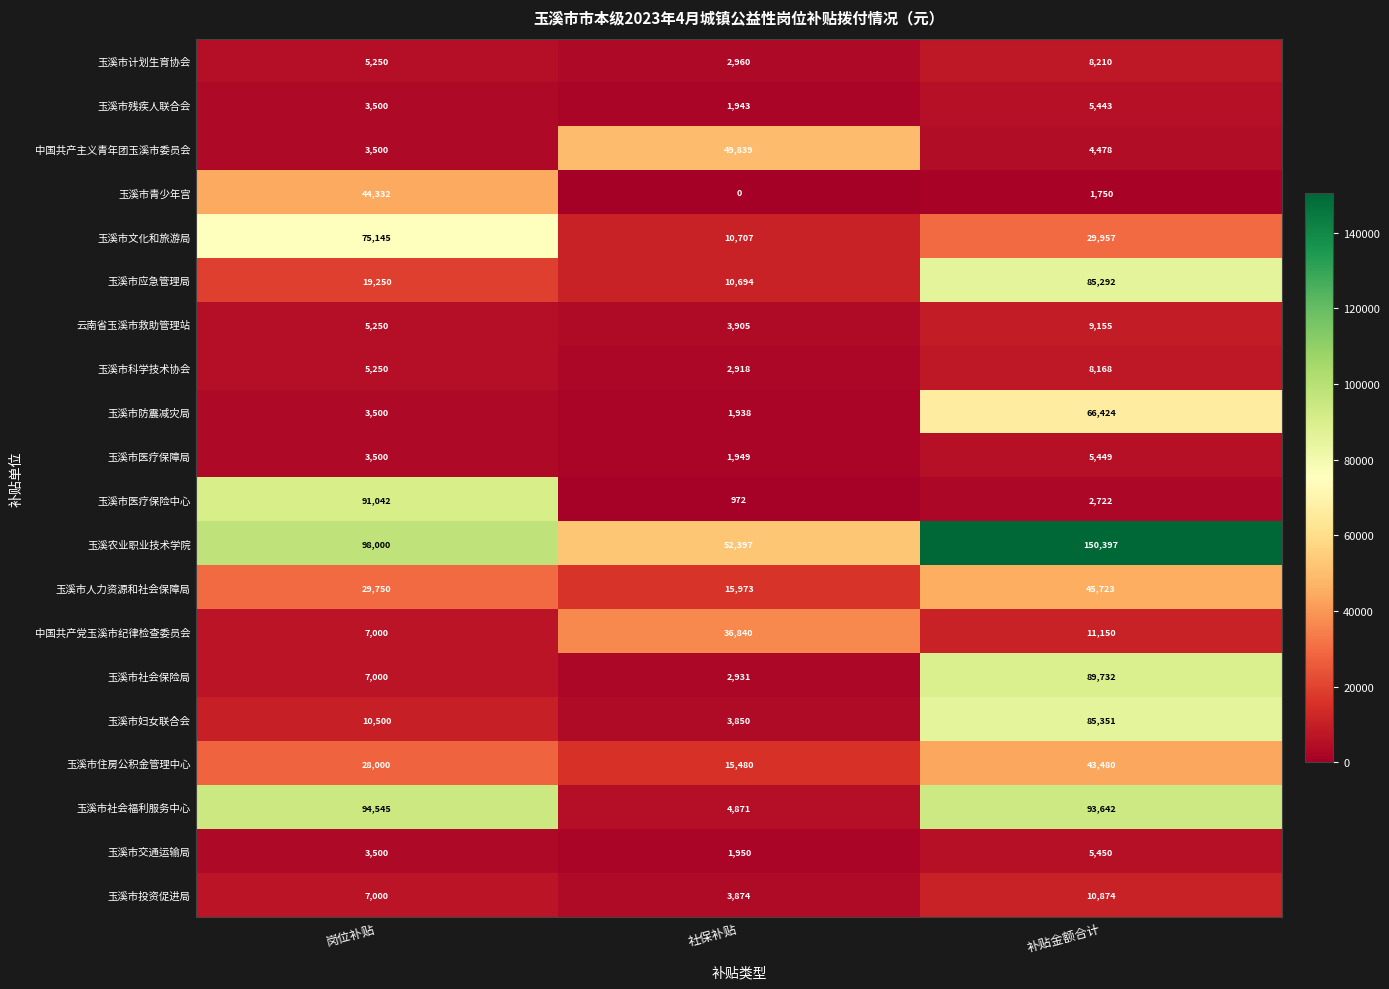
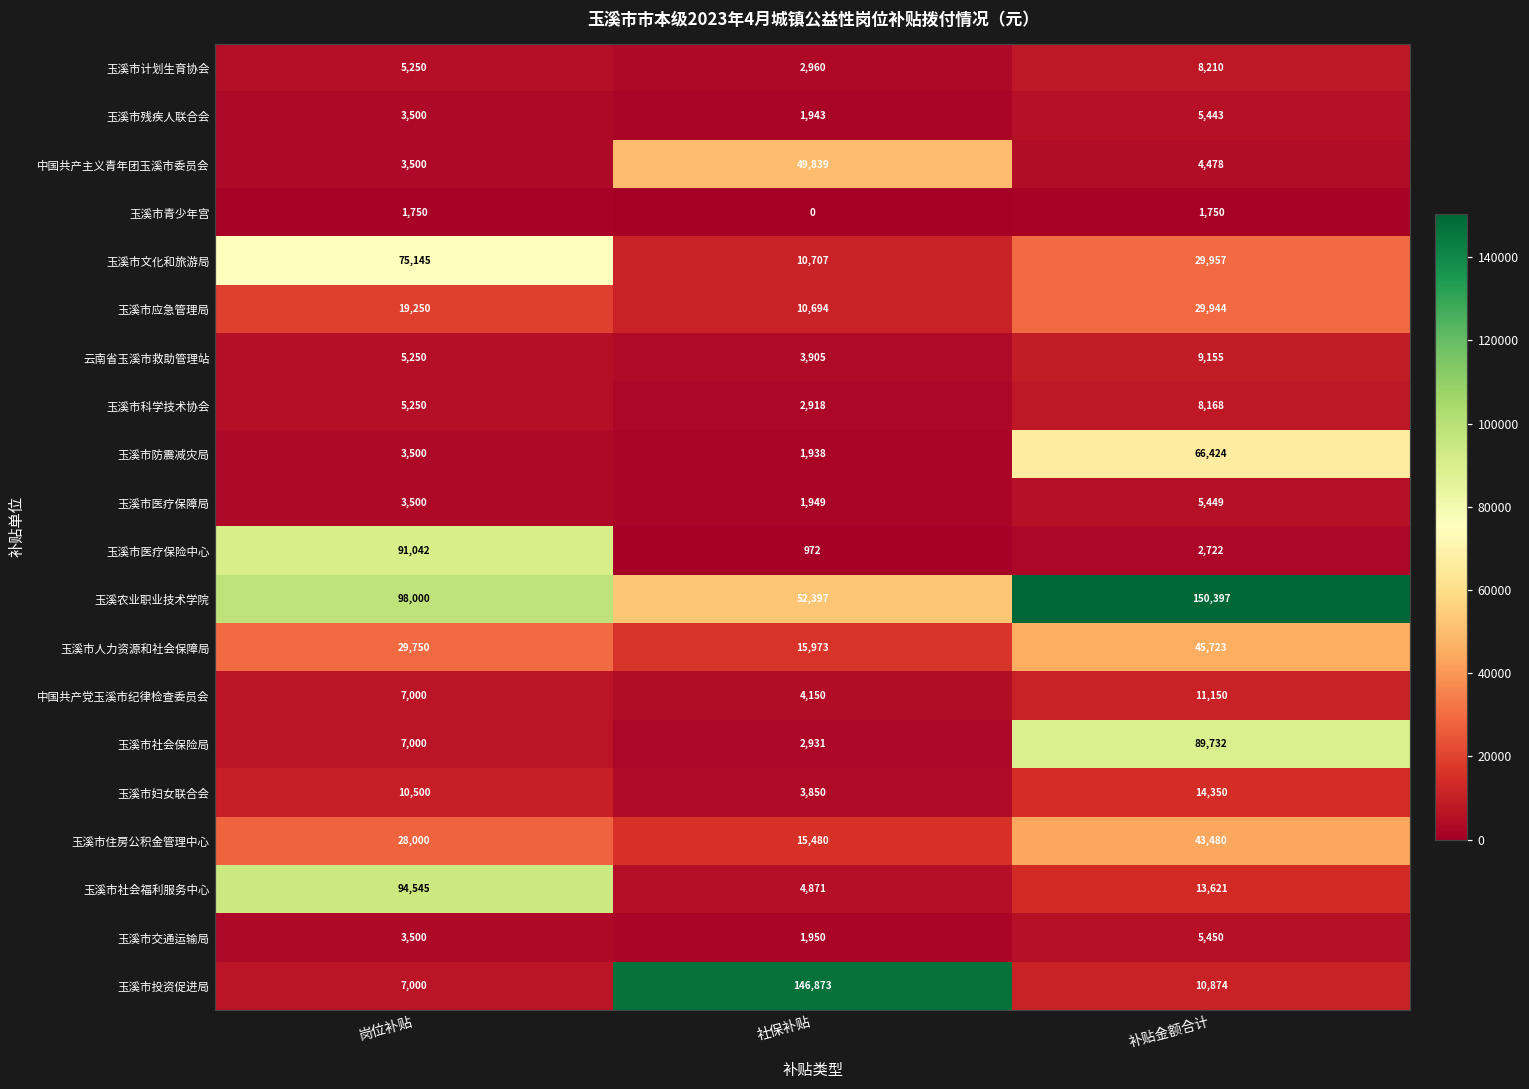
  {
    "玉溪市计划生育协会": {
      "岗位补贴": "5,250",
      "社保补贴": "2,960",
      "补贴金额合计": "8,210"
    },
    "玉溪市残疾人联合会": {
      "岗位补贴": "3,500",
      "社保补贴": "1,943",
      "补贴金额合计": "5,443"
    },
    "中国共产主义青年团玉溪市委员会": {
      "岗位补贴": "3,500",
      "社保补贴": "49,839",
      "补贴金额合计": "4,478"
    },
    "玉溪市青少年宫": {
-     "岗位补贴": "44,332",
+     "岗位补贴": "1,750",
      "社保补贴": "0",
      "补贴金额合计": "1,750"
    },
    "玉溪市文化和旅游局": {
      "岗位补贴": "75,145",
      "社保补贴": "10,707",
      "补贴金额合计": "29,957"
    },
    "玉溪市应急管理局": {
      "岗位补贴": "19,250",
      "社保补贴": "10,694",
-     "补贴金额合计": "85,292"
+     "补贴金额合计": "29,944"
    },
    "云南省玉溪市救助管理站": {
      "岗位补贴": "5,250",
      "社保补贴": "3,905",
      "补贴金额合计": "9,155"
    },
    "玉溪市科学技术协会": {
      "岗位补贴": "5,250",
      "社保补贴": "2,918",
      "补贴金额合计": "8,168"
    },
    "玉溪市防震减灾局": {
      "岗位补贴": "3,500",
      "社保补贴": "1,938",
      "补贴金额合计": "66,424"
    },
    "玉溪市医疗保障局": {
      "岗位补贴": "3,500",
      "社保补贴": "1,949",
      "补贴金额合计": "5,449"
    },
    "玉溪市医疗保险中心": {
      "岗位补贴": "91,042",
      "社保补贴": "972",
      "补贴金额合计": "2,722"
    },
    "玉溪农业职业技术学院": {
      "岗位补贴": "98,000",
      "社保补贴": "52,397",
      "补贴金额合计": "150,397"
    },
    "玉溪市人力资源和社会保障局": {
      "岗位补贴": "29,750",
      "社保补贴": "15,973",
      "补贴金额合计": "45,723"
    },
    "中国共产党玉溪市纪律检查委员会": {
      "岗位补贴": "7,000",
-     "社保补贴": "36,840",
+     "社保补贴": "4,150",
      "补贴金额合计": "11,150"
    },
    "玉溪市社会保险局": {
      "岗位补贴": "7,000",
      "社保补贴": "2,931",
      "补贴金额合计": "89,732"
    },
    "玉溪市妇女联合会": {
      "岗位补贴": "10,500",
      "社保补贴": "3,850",
-     "补贴金额合计": "85,351"
+     "补贴金额合计": "14,350"
    },
    "玉溪市住房公积金管理中心": {
      "岗位补贴": "28,000",
      "社保补贴": "15,480",
      "补贴金额合计": "43,480"
    },
    "玉溪市社会福利服务中心": {
      "岗位补贴": "94,545",
      "社保补贴": "4,871",
-     "补贴金额合计": "93,642"
+     "补贴金额合计": "13,621"
    },
    "玉溪市交通运输局": {
      "岗位补贴": "3,500",
      "社保补贴": "1,950",
      "补贴金额合计": "5,450"
    },
    "玉溪市投资促进局": {
      "岗位补贴": "7,000",
-     "社保补贴": "3,874",
+     "社保补贴": "146,873",
      "补贴金额合计": "10,874"
    }
  }
